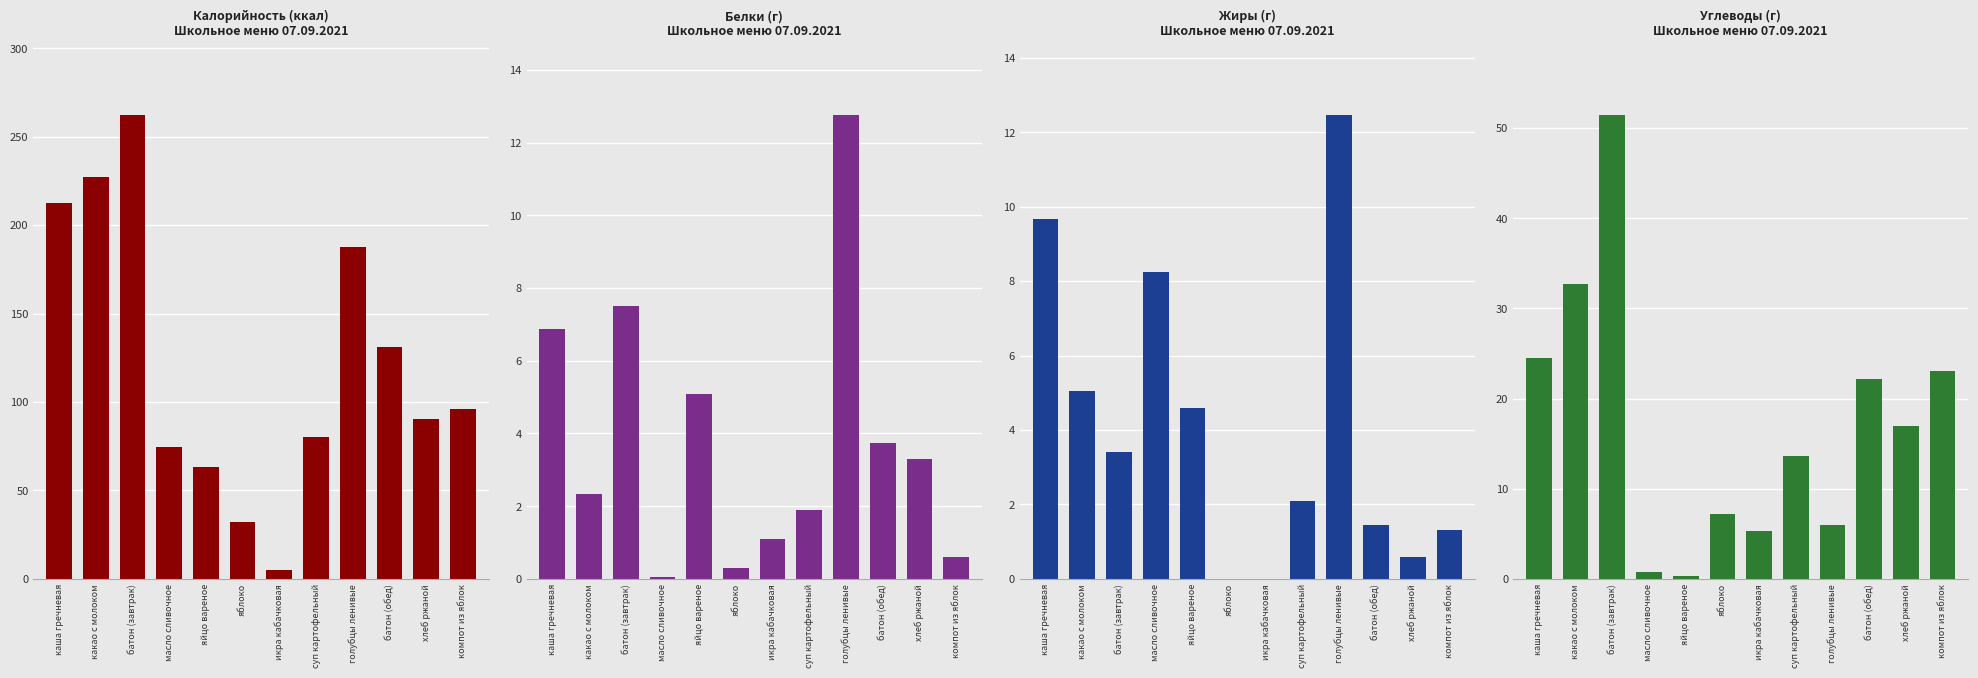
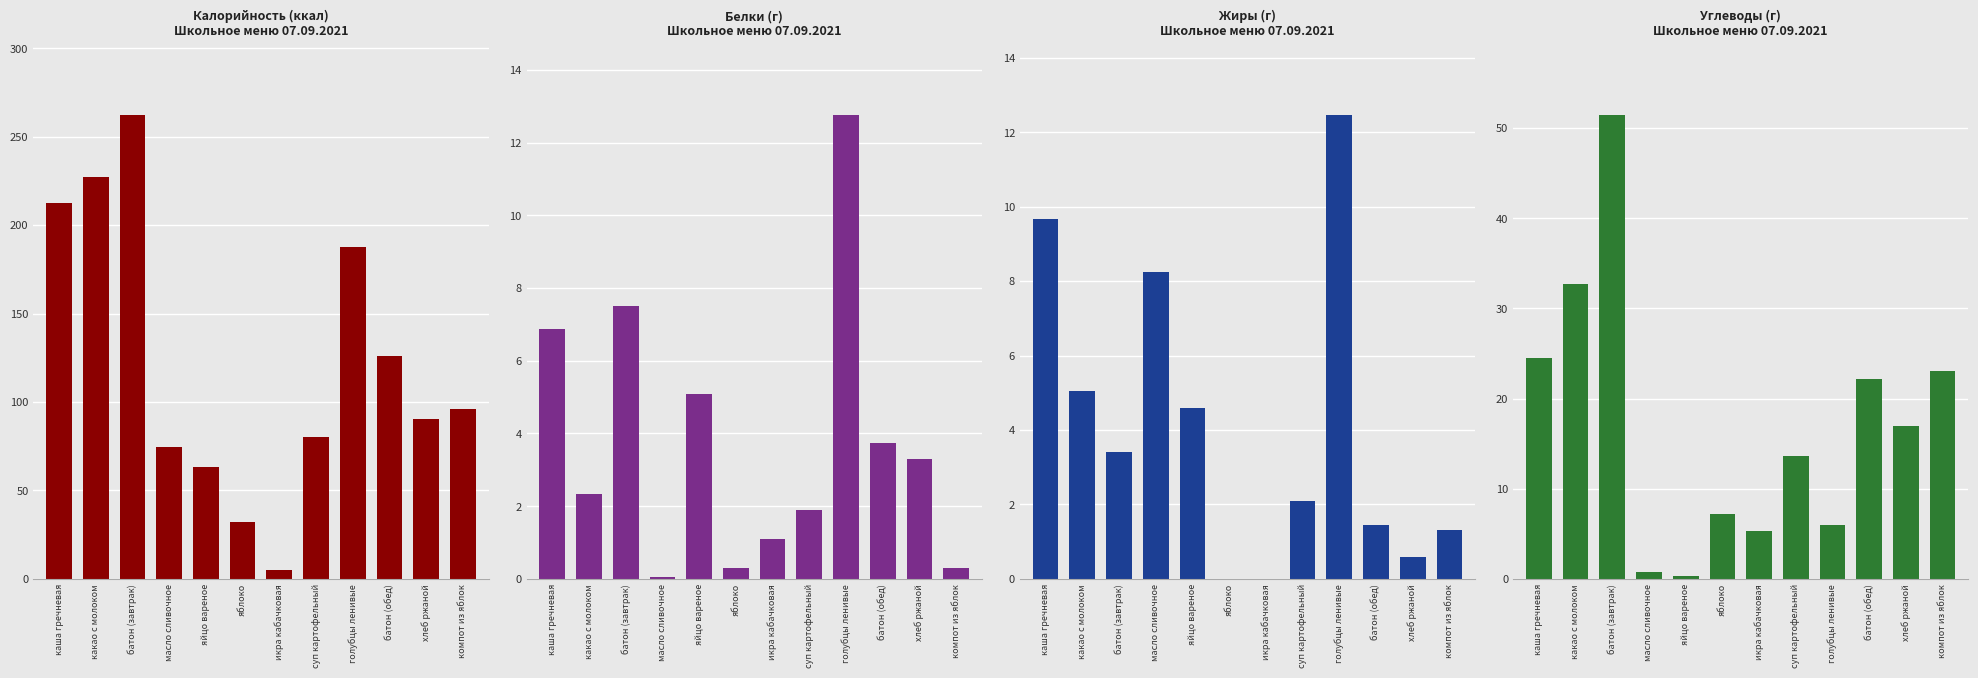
  {
    "Калорийность (ккал) Школьное меню 07.09.2021": {
      "каша гречневая": 212,
      "какао с молоком": 227,
      "батон (завтрак)": 262,
      "масло сливочное": 75,
      "яйцо вареное": 63,
      "яблоко": 32,
      "икра кабачковая": 5,
      "суп картофельный": 80,
      "голубцы ленивые": 188,
-     "батон (обед)": 131,
+     "батон (обед)": 126,
      "хлеб ржаной": 91,
      "компот из яблок": 96
    },
    "Белки (г) Школьное меню 07.09.2021": {
      "каша гречневая": 6.9,
      "какао с молоком": 2.3,
      "батон (завтрак)": 7.5,
      "яйцо вареное": 5.1,
      "яблоко": 0.3,
      "икра кабачковая": 1.1,
      "суп картофельный": 1.9,
      "голубцы ленивые": 12.8,
      "батон (обед)": 3.8,
      "хлеб ржаной": 3.3,
-     "компот из яблок": 0.6
+     "компот из яблок": 0.3
    },
    "Жиры (г) Школьное меню 07.09.2021": {
      "каша гречневая": 9.7,
      "какао с молоком": 5.0,
      "батон (завтрак)": 3.4,
      "масло сливочное": 8.3,
      "яйцо вареное": 4.6,
      "яблоко": 0.0,
      "икра кабачковая": 0.0,
      "суп картофельный": 2.1,
      "голубцы ленивые": 12.5,
      "батон (обед)": 1.5,
      "хлеб ржаной": 0.6,
      "компот из яблок": 1.3
    },
    "Углеводы (г) Школьное меню 07.09.2021": {
      "каша гречневая": 24,
      "какао с молоком": 33,
      "батон (завтрак)": 51,
      "масло сливочное": 1,
      "яйцо вареное": 0,
      "яблоко": 7,
      "икра кабачковая": 5,
      "суп картофельный": 14,
      "голубцы ленивые": 6,
      "батон (обед)": 22,
      "хлеб ржаной": 17,
      "компот из яблок": 23
    }
  }
